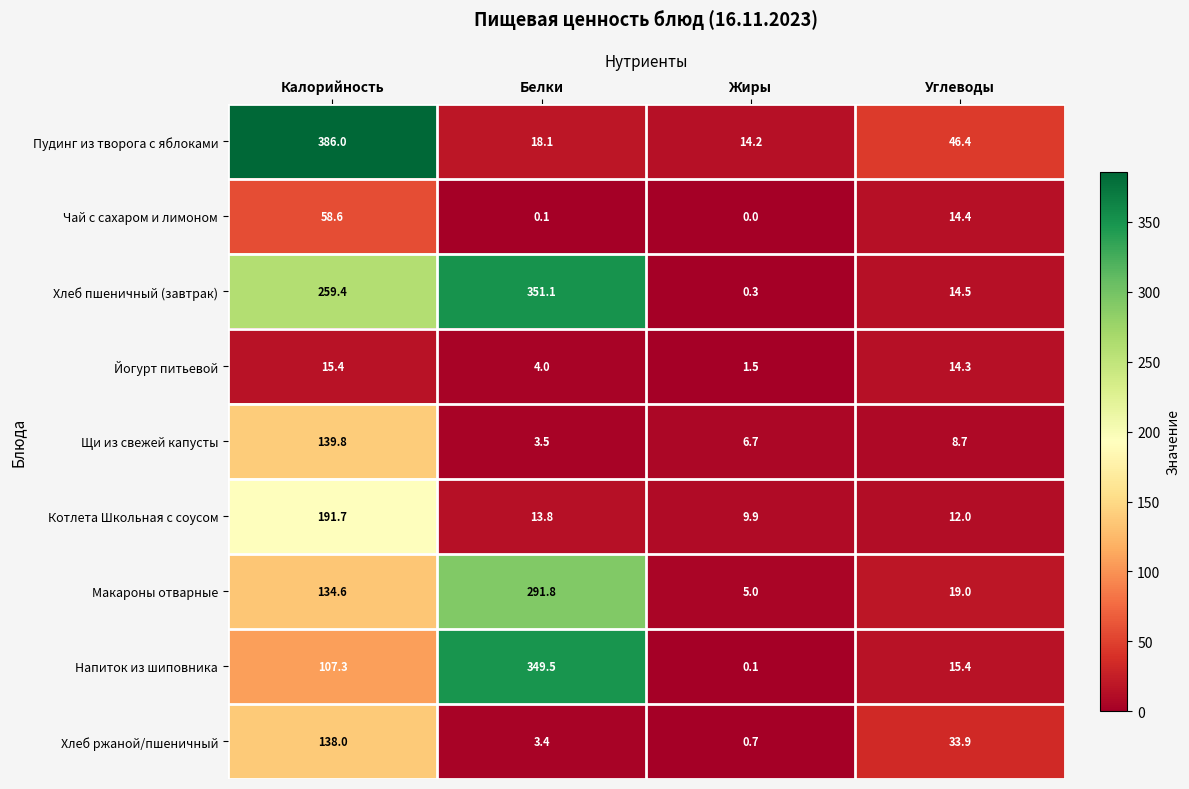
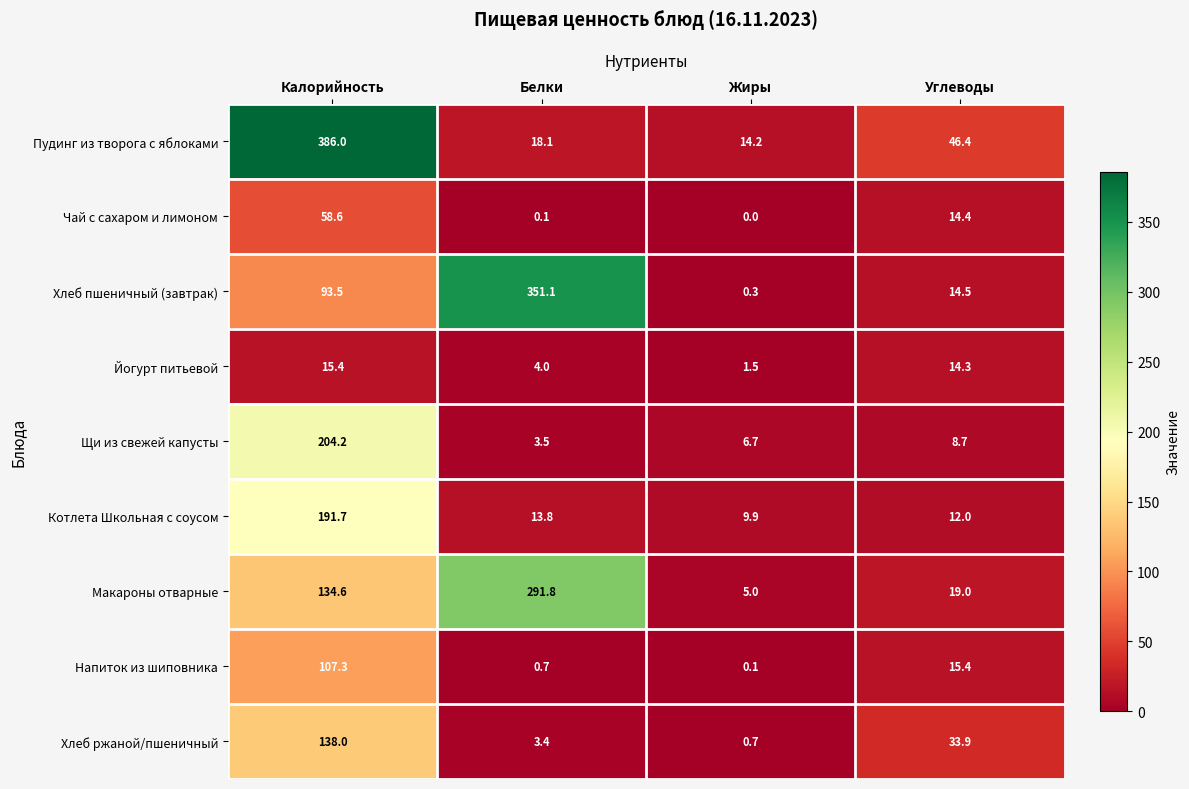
  {
    "Пудинг из творога с яблоками": {
      "Калорийность": 386.0,
      "Белки": 18.1,
      "Жиры": 14.2,
      "Углеводы": 46.4
    },
    "Чай с сахаром и лимоном": {
      "Калорийность": 58.6,
      "Белки": 0.1,
      "Жиры": 0.0,
      "Углеводы": 14.4
    },
    "Хлеб пшеничный (завтрак)": {
-     "Калорийность": 259.4,
+     "Калорийность": 93.5,
      "Белки": 351.1,
      "Жиры": 0.3,
      "Углеводы": 14.5
    },
    "Йогурт питьевой": {
      "Калорийность": 15.4,
      "Белки": 4.0,
      "Жиры": 1.5,
      "Углеводы": 14.3
    },
    "Щи из свежей капусты": {
-     "Калорийность": 139.8,
+     "Калорийность": 204.2,
      "Белки": 3.5,
      "Жиры": 6.7,
      "Углеводы": 8.7
    },
    "Котлета Школьная с соусом": {
      "Калорийность": 191.7,
      "Белки": 13.8,
      "Жиры": 9.9,
      "Углеводы": 12.0
    },
    "Макароны отварные": {
      "Калорийность": 134.6,
      "Белки": 291.8,
      "Жиры": 5.0,
      "Углеводы": 19.0
    },
    "Напиток из шиповника": {
      "Калорийность": 107.3,
-     "Белки": 349.5,
+     "Белки": 0.7,
      "Жиры": 0.1,
      "Углеводы": 15.4
    },
    "Хлеб ржаной/пшеничный": {
      "Калорийность": 138.0,
      "Белки": 3.4,
      "Жиры": 0.7,
      "Углеводы": 33.9
    }
  }
